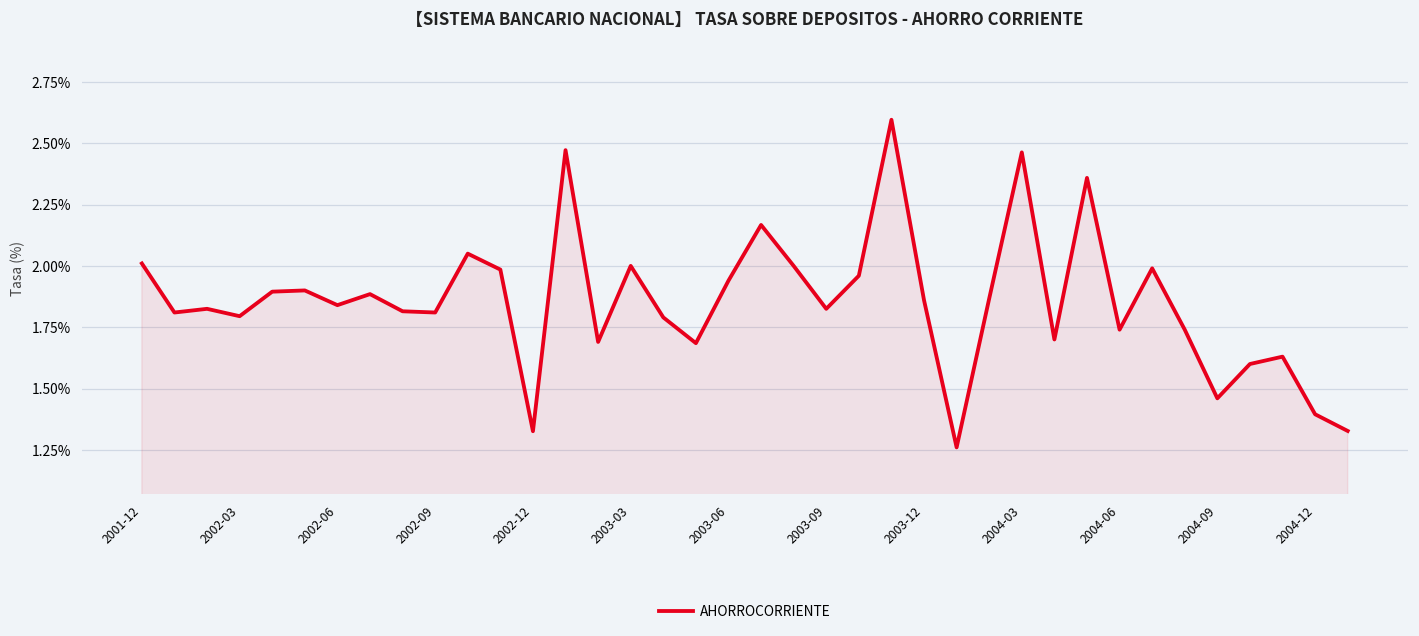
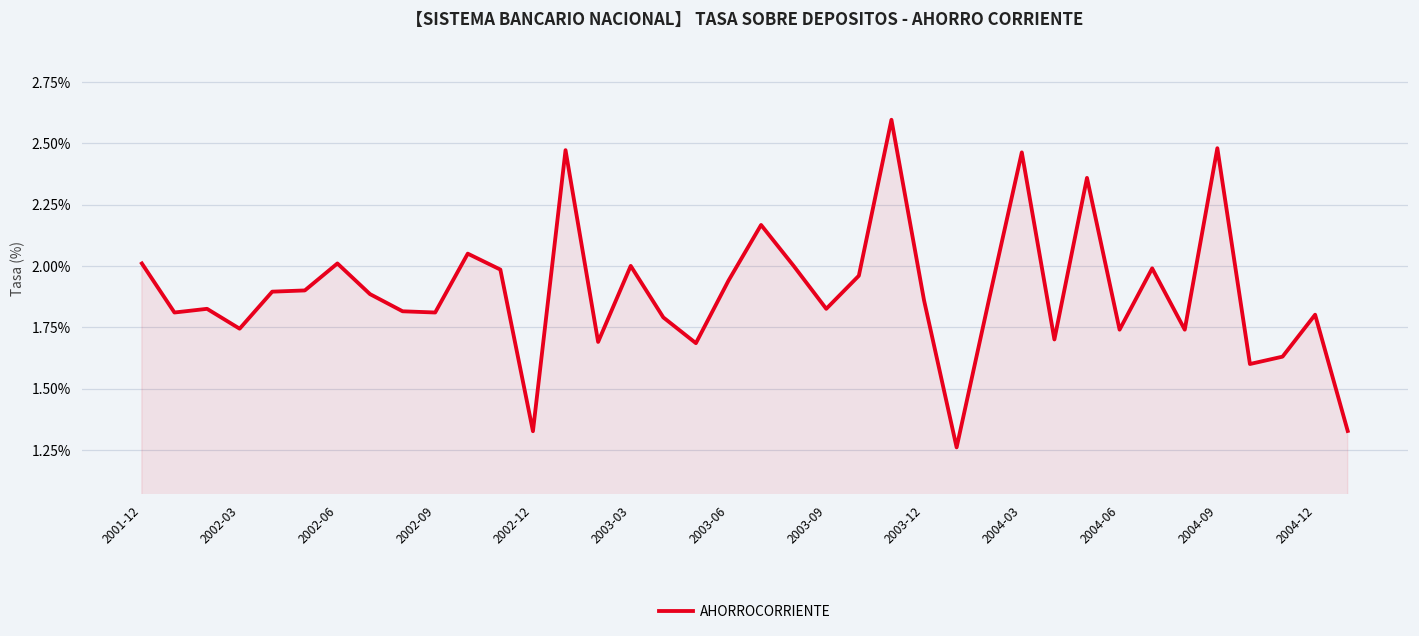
  {
    "2001-12": "2.01%",
-   "2002-03": "1.80%",
-   "2002-06": "1.84%",
+   "2002-03": "1.74%",
+   "2002-06": "2.01%",
    "2002-09": "1.81%",
    "2002-12": "1.33%",
    "2003-03": "2.00%",
    "2003-06": "1.94%",
    "2003-09": "1.83%",
    "2003-12": "1.86%",
    "2004-03": "2.46%",
    "2004-06": "1.74%",
-   "2004-09": "1.46%",
-   "2004-12": "1.40%"
+   "2004-09": "2.48%",
+   "2004-12": "1.80%"
  }
